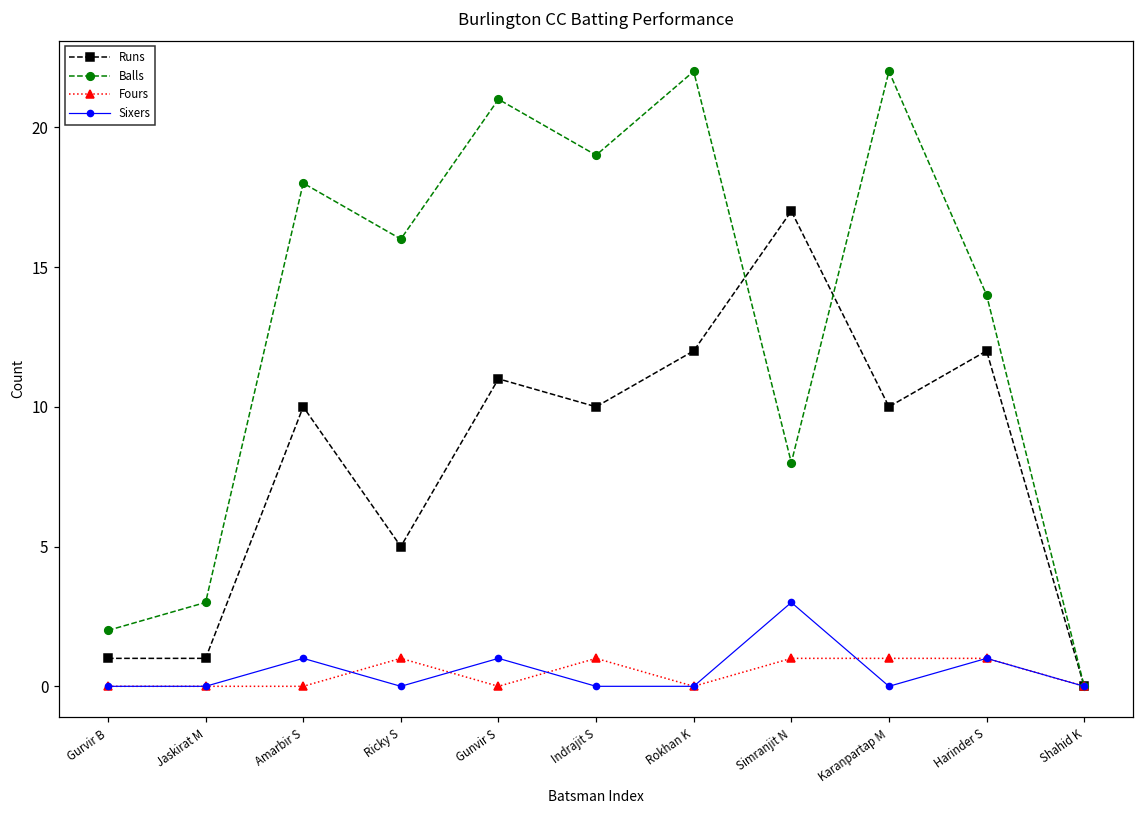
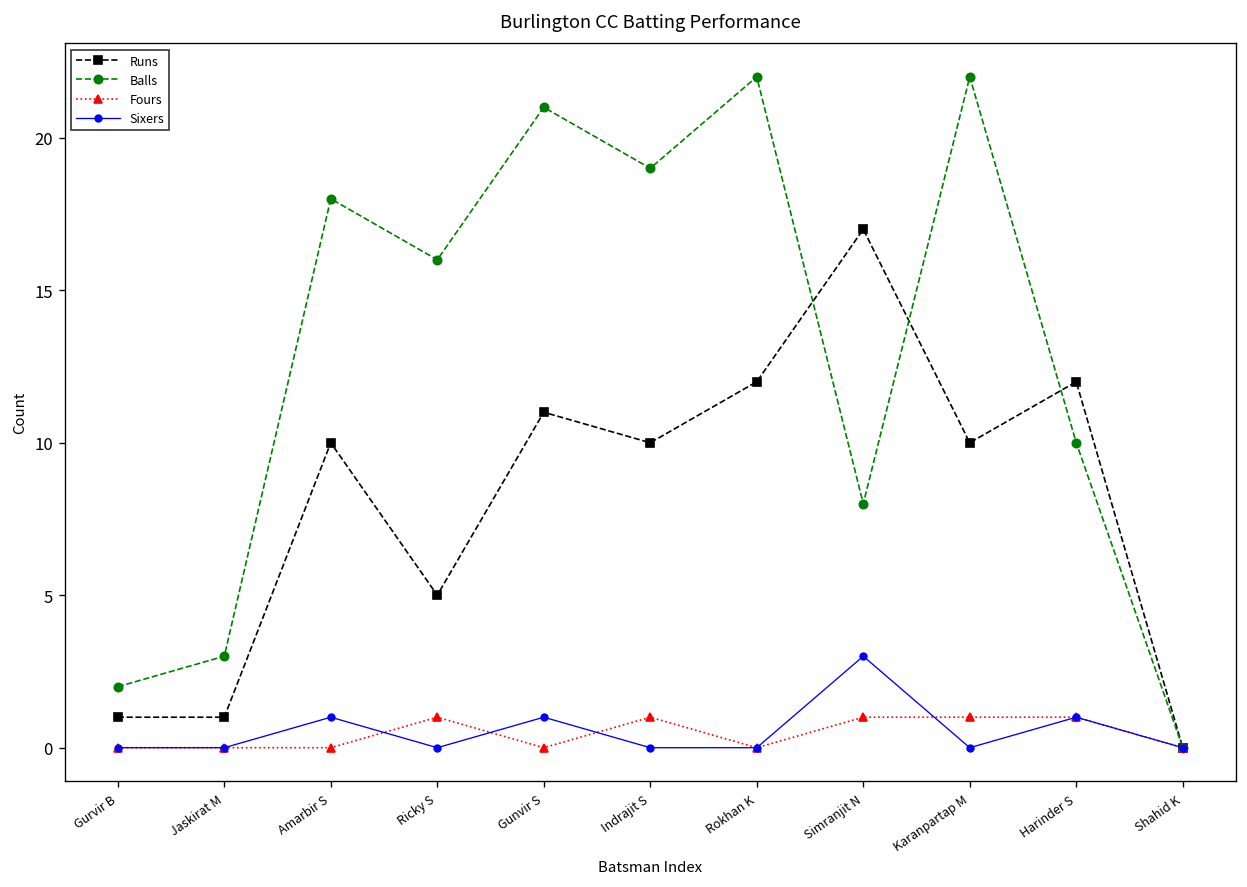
  {
    "Runs": {
      "Gurvir B": 1,
      "Jaskirat M": 1,
      "Amarbir S": 10,
      "Ricky S": 5,
      "Gunvir S": 11,
      "Indrajit S": 10,
      "Rokhan K": 12,
      "Simranjit N": 17,
      "Karanpartap M": 10,
      "Harinder S": 12
    },
    "Balls": {
      "Gurvir B": 2,
      "Jaskirat M": 3,
      "Amarbir S": 18,
      "Ricky S": 16,
      "Gunvir S": 21,
      "Indrajit S": 19,
      "Rokhan K": 22,
      "Simranjit N": 8,
      "Karanpartap M": 22,
-     "Harinder S": 14
+     "Harinder S": 10
    },
    "Fours": {
      "Amarbir S": 0,
      "Ricky S": 1,
      "Gunvir S": 0,
      "Indrajit S": 1,
      "Simranjit N": 1,
      "Karanpartap M": 1
    },
    "Sixers": {
      "Amarbir S": 1,
      "Ricky S": 0,
      "Gunvir S": 1,
      "Indrajit S": 0,
      "Simranjit N": 3,
      "Karanpartap M": 0
    }
  }
